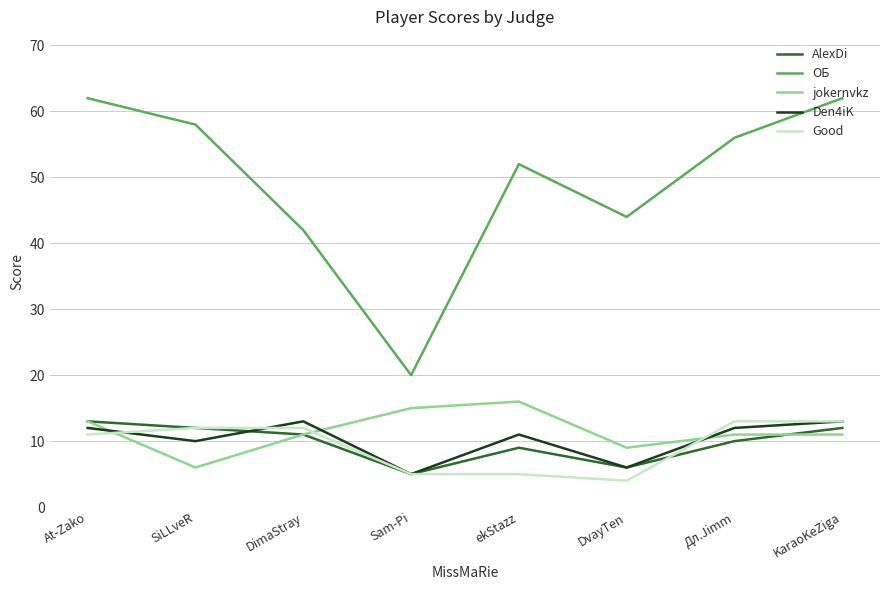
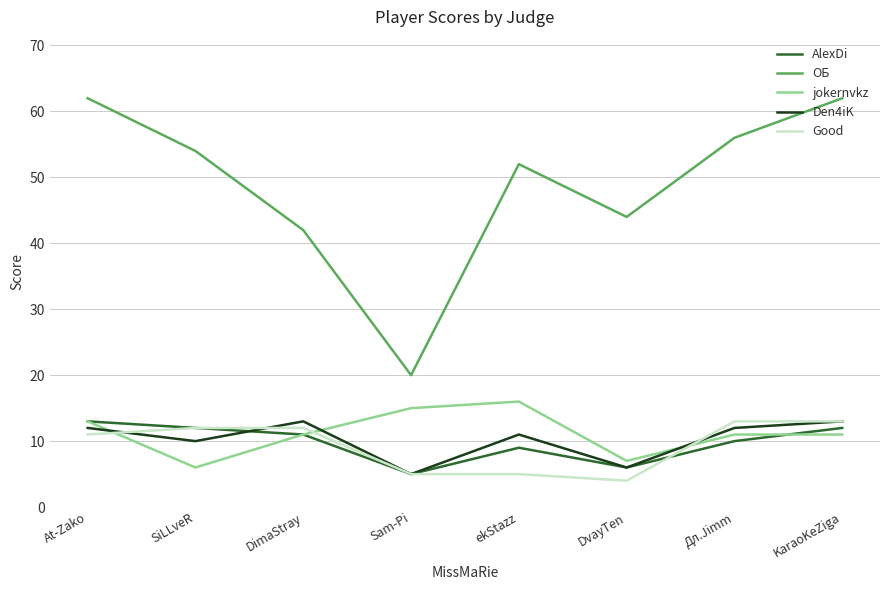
  {
    "ОБ": {
      "At-Zako": 62,
-     "SiLLveR": 58,
+     "SiLLveR": 54,
      "DimaStray": 42,
      "Sam-Pi": 20,
      "ekStazz": 52,
      "DvayTen": 44,
      "Дл.Jimm": 56,
      "KaraoKeZiga": 62
    },
    "jokernvkz": {
      "SiLLveR": 6,
      "Sam-Pi": 15,
      "ekStazz": 16,
-     "DvayTen": 9,
+     "DvayTen": 7,
      "Дл.Jimm": 11,
      "KaraoKeZiga": 11
    },
    "Good": {
      "At-Zako": 11,
      "DimaStray": 12,
      "ekStazz": 5,
      "DvayTen": 4,
      "Дл.Jimm": 13
    }
  }
